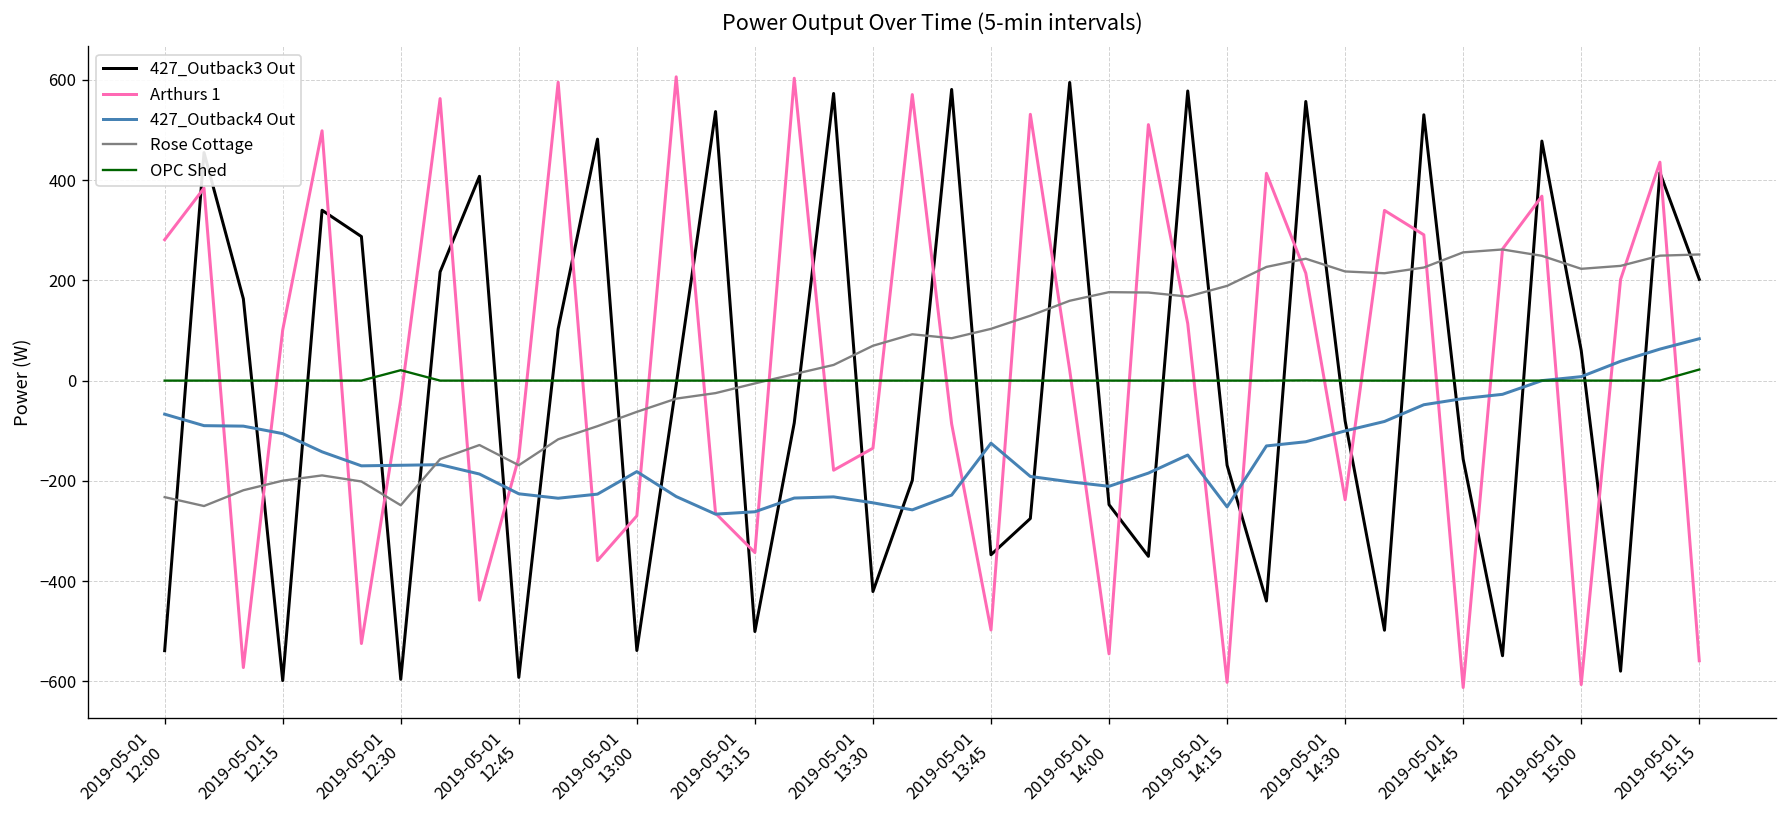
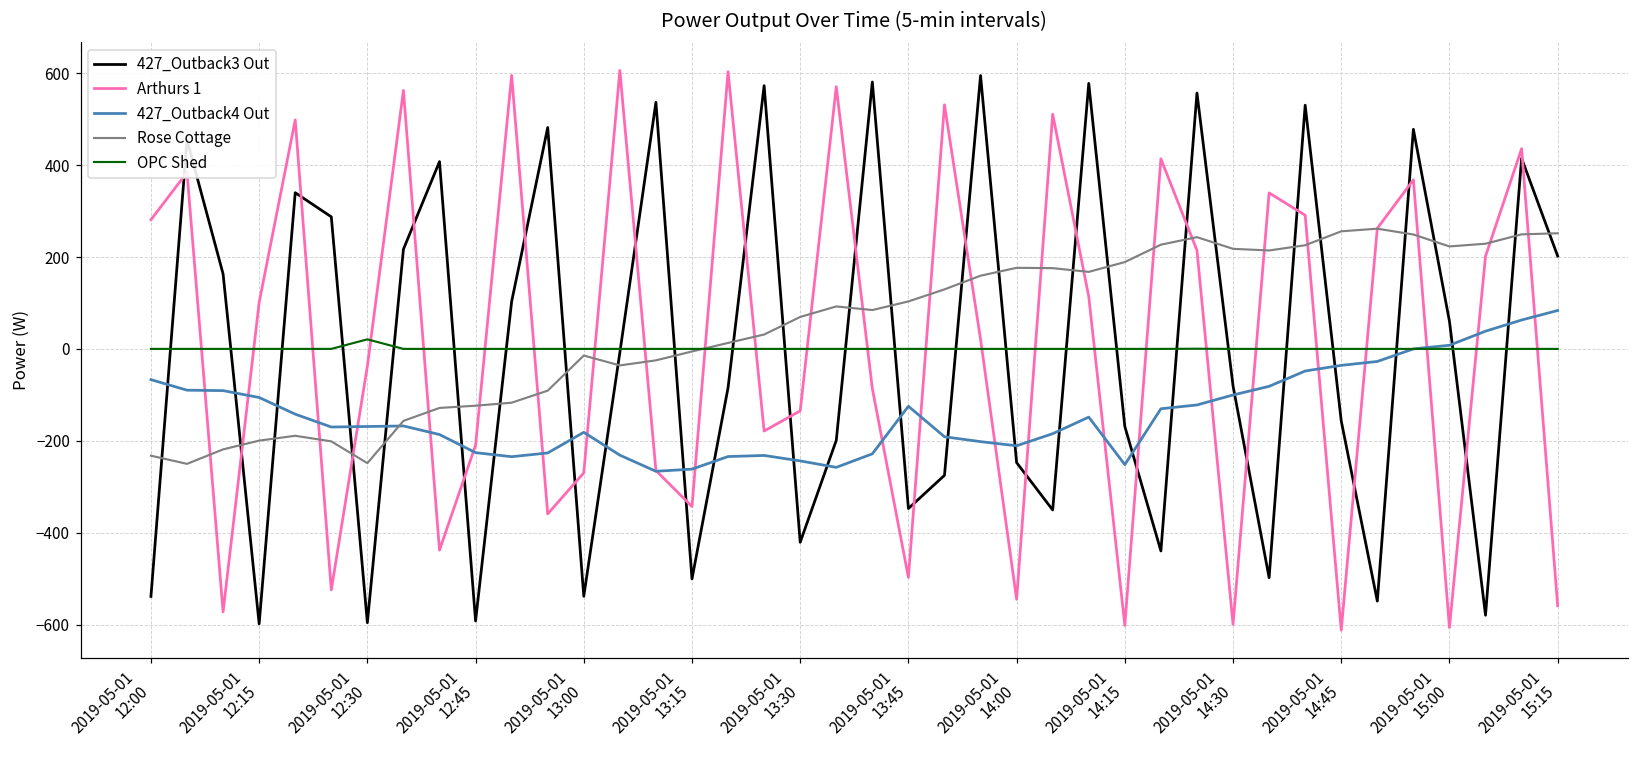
  {
    "427_Outback3 Out": {
      "2019-05-01 12:00": -540,
      "2019-05-01 12:15": -600,
      "2019-05-01 12:30": -600,
      "2019-05-01 12:45": -590,
      "2019-05-01 13:00": -540,
      "2019-05-01 13:15": -500,
      "2019-05-01 13:30": -420,
      "2019-05-01 13:45": -350,
      "2019-05-01 14:00": -250,
      "2019-05-01 14:15": -170,
      "2019-05-01 14:30": -80,
      "2019-05-01 14:45": -160,
      "2019-05-01 15:00": 60,
      "2019-05-01 15:15": 200
    },
    "Arthurs 1": {
      "2019-05-01 12:00": 280,
      "2019-05-01 12:15": 100,
      "2019-05-01 12:30": -40,
-     "2019-05-01 12:45": -150,
+     "2019-05-01 12:45": -210,
      "2019-05-01 13:00": -270,
      "2019-05-01 13:15": -340,
      "2019-05-01 13:30": -130,
      "2019-05-01 13:45": -500,
      "2019-05-01 14:00": -550,
      "2019-05-01 14:15": -600,
-     "2019-05-01 14:30": -240,
+     "2019-05-01 14:30": -600,
      "2019-05-01 14:45": -610,
      "2019-05-01 15:00": -610,
      "2019-05-01 15:15": -560
    },
    "427_Outback4 Out": {
      "2019-05-01 12:00": -70,
      "2019-05-01 12:15": -110,
      "2019-05-01 12:30": -170,
      "2019-05-01 12:45": -230,
      "2019-05-01 13:00": -180,
      "2019-05-01 13:15": -260,
      "2019-05-01 13:30": -240,
      "2019-05-01 13:45": -120,
      "2019-05-01 14:00": -210,
      "2019-05-01 14:15": -250,
      "2019-05-01 14:30": -100,
      "2019-05-01 14:45": -40,
      "2019-05-01 15:00": 10,
      "2019-05-01 15:15": 80
    },
    "Rose Cottage": {
      "2019-05-01 12:00": -230,
      "2019-05-01 12:15": -200,
      "2019-05-01 12:30": -250,
-     "2019-05-01 12:45": -170,
-     "2019-05-01 13:00": -60,
+     "2019-05-01 12:45": -120,
+     "2019-05-01 13:00": -10,
      "2019-05-01 13:30": 70,
      "2019-05-01 13:45": 100,
      "2019-05-01 14:00": 180,
      "2019-05-01 14:15": 190,
      "2019-05-01 14:30": 220,
      "2019-05-01 14:45": 260,
      "2019-05-01 15:00": 220,
      "2019-05-01 15:15": 250
    },
    "OPC Shed": {
      "2019-05-01 12:00": 0,
      "2019-05-01 12:15": 0,
      "2019-05-01 12:30": 20,
      "2019-05-01 12:45": 0,
      "2019-05-01 13:00": 0,
      "2019-05-01 13:30": 0,
      "2019-05-01 13:45": 0,
      "2019-05-01 14:00": 0,
      "2019-05-01 14:15": 0,
      "2019-05-01 14:30": 0,
      "2019-05-01 14:45": 0,
      "2019-05-01 15:00": 0,
-     "2019-05-01 15:15": 20
+     "2019-05-01 15:15": 0
    }
  }
